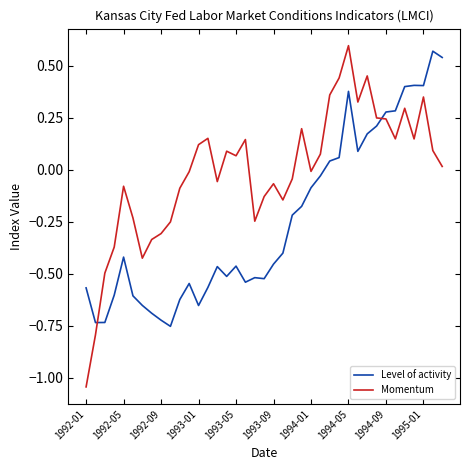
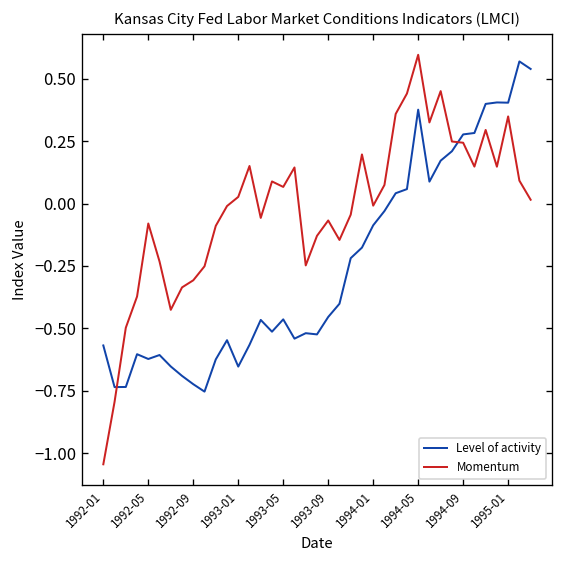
  {
    "Level of activity": {
      "1992-01": -0.57,
-     "1992-05": -0.42,
+     "1992-05": -0.62,
      "1992-09": -0.72,
      "1993-01": -0.65,
      "1993-05": -0.46,
      "1993-09": -0.45,
      "1994-01": -0.09,
      "1994-05": 0.38,
      "1994-09": 0.28,
      "1995-01": 0.40
    },
    "Momentum": {
      "1992-01": -1.04,
      "1992-05": -0.08,
      "1992-09": -0.31,
-     "1993-01": 0.12,
+     "1993-01": 0.03,
      "1993-05": 0.07,
      "1993-09": -0.07,
      "1994-01": -0.01,
      "1994-05": 0.60,
      "1994-09": 0.24,
      "1995-01": 0.35
    }
  }
